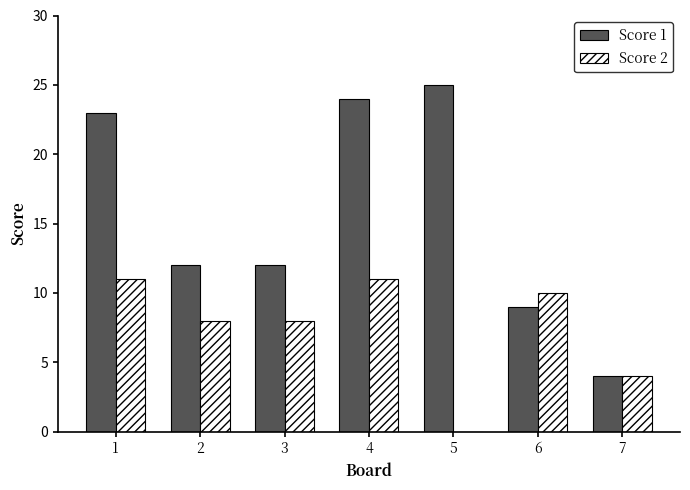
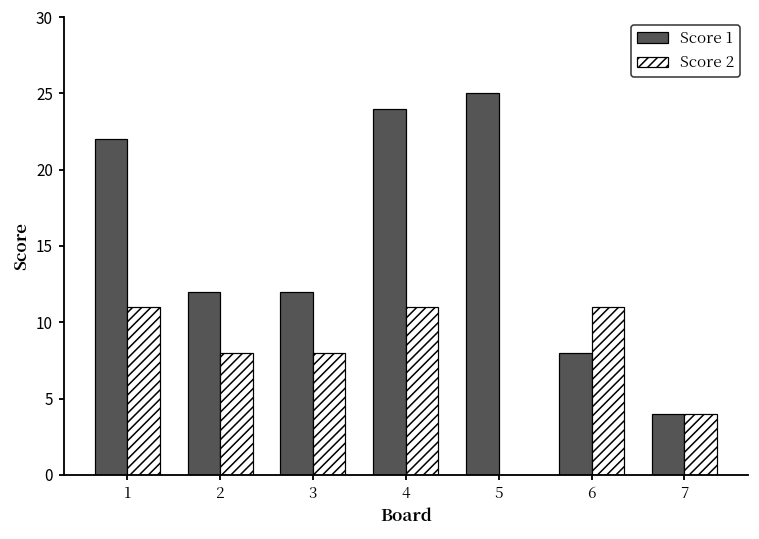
  {
    "Score 1": {
-     "1": 23,
+     "1": 22,
      "2": 12,
      "3": 12,
      "4": 24,
      "5": 25,
-     "6": 9,
+     "6": 8,
      "7": 4
    },
    "Score 2": {
      "1": 11,
      "2": 8,
      "3": 8,
      "4": 11,
      "5": 0,
-     "6": 10,
+     "6": 11,
      "7": 4
    }
  }
